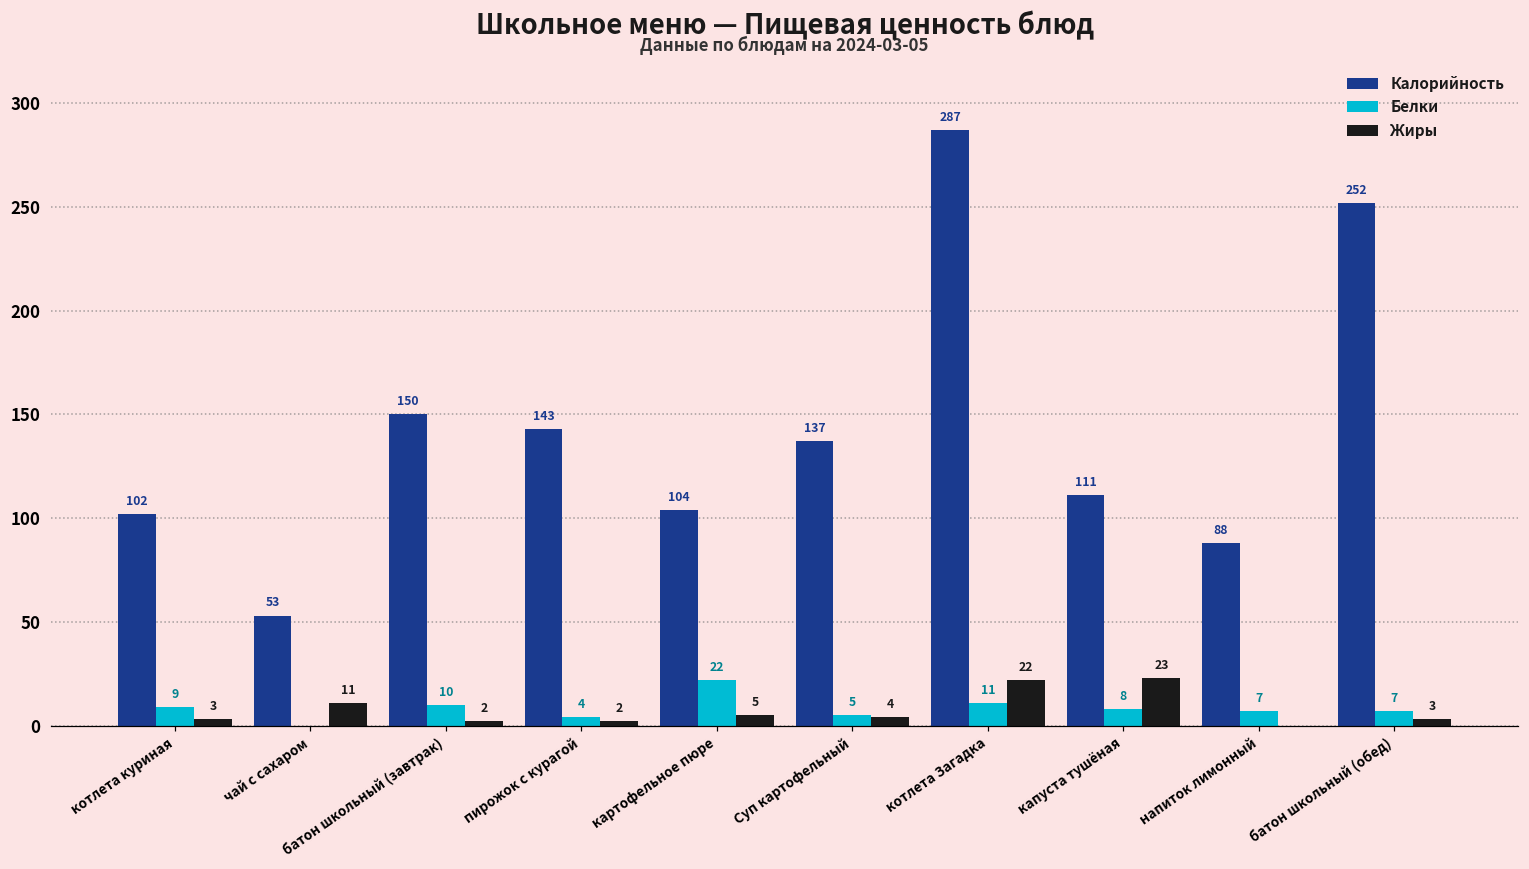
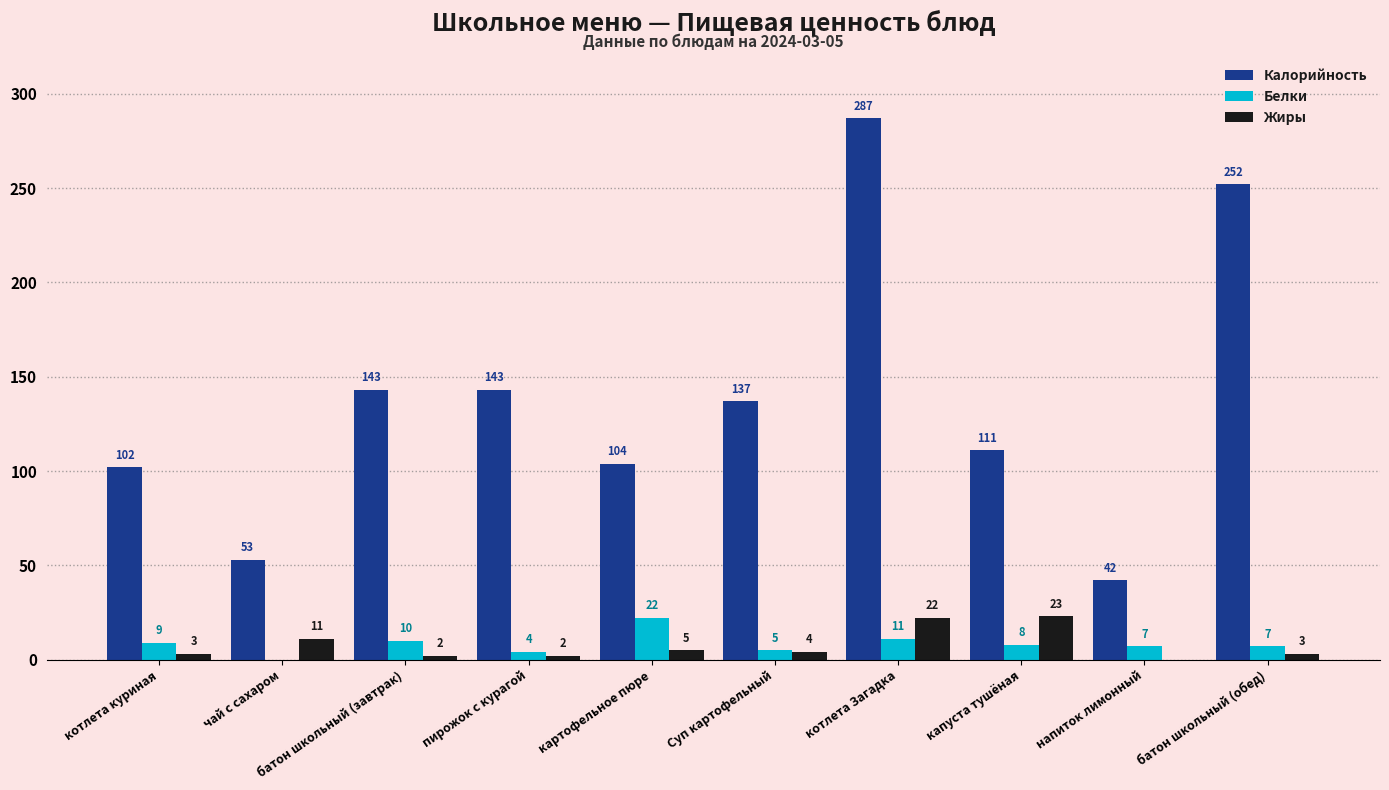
  {
    "Калорийность": {
      "котлета куриная": 102,
      "чай с сахаром": 53,
-     "батон школьный (завтрак)": 150,
+     "батон школьный (завтрак)": 143,
      "пирожок с курагой": 143,
      "картофельное пюре": 104,
      "Суп картофельный": 137,
      "котлета Загадка": 287,
      "капуста тушёная": 111,
-     "напиток лимонный": 88,
+     "напиток лимонный": 42,
      "батон школьный (обед)": 252
    },
    "Белки": {
      "котлета куриная": 9,
      "батон школьный (завтрак)": 10,
      "пирожок с курагой": 4,
      "картофельное пюре": 22,
      "Суп картофельный": 5,
      "котлета Загадка": 11,
      "капуста тушёная": 8,
      "напиток лимонный": 7,
      "батон школьный (обед)": 7
    },
    "Жиры": {
      "котлета куриная": 3,
      "чай с сахаром": 11,
      "батон школьный (завтрак)": 2,
      "пирожок с курагой": 2,
      "картофельное пюре": 5,
      "Суп картофельный": 4,
      "котлета Загадка": 22,
      "капуста тушёная": 23,
      "батон школьный (обед)": 3
    }
  }
